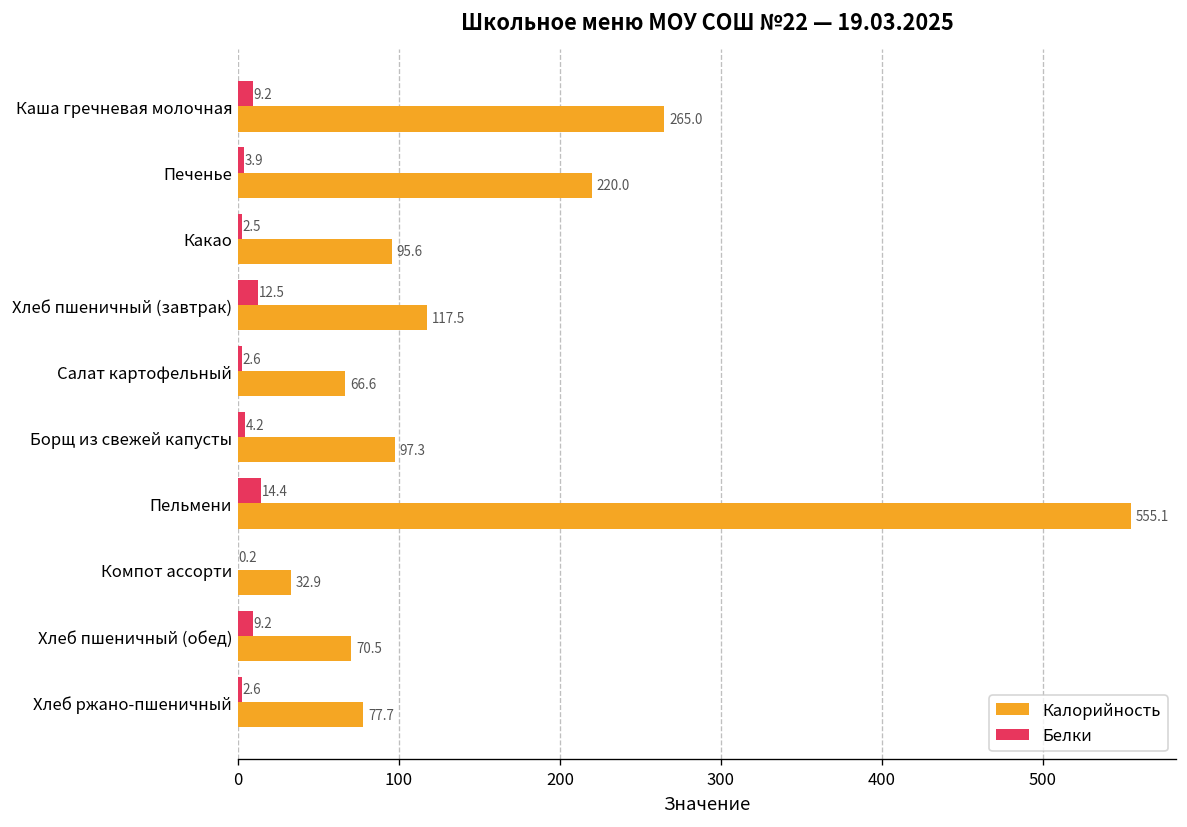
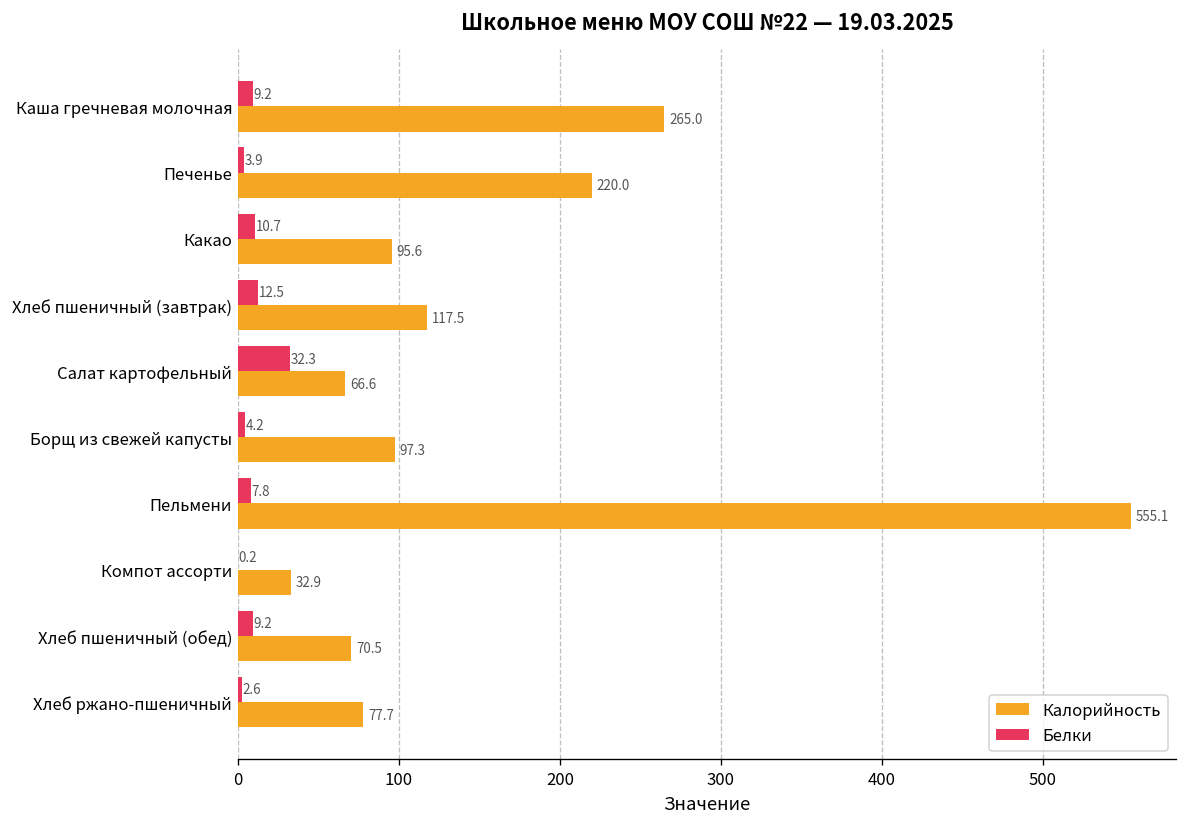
  {
    "Калорийность": {
      "Каша гречневая молочная": 265.0,
      "Печенье": 220.0,
      "Какао": 95.6,
      "Хлеб пшеничный (завтрак)": 117.5,
      "Салат картофельный": 66.6,
      "Борщ из свежей капусты": 97.3,
      "Пельмени": 555.1,
      "Компот ассорти": 32.9,
      "Хлеб пшеничный (обед)": 70.5,
      "Хлеб ржано-пшеничный": 77.7
    },
    "Белки": {
      "Каша гречневая молочная": 9.2,
      "Печенье": 3.9,
-     "Какао": 2.5,
+     "Какао": 10.7,
      "Хлеб пшеничный (завтрак)": 12.5,
-     "Салат картофельный": 2.6,
+     "Салат картофельный": 32.3,
      "Борщ из свежей капусты": 4.2,
-     "Пельмени": 14.4,
+     "Пельмени": 7.8,
      "Компот ассорти": 0.2,
      "Хлеб пшеничный (обед)": 9.2,
      "Хлеб ржано-пшеничный": 2.6
    }
  }
